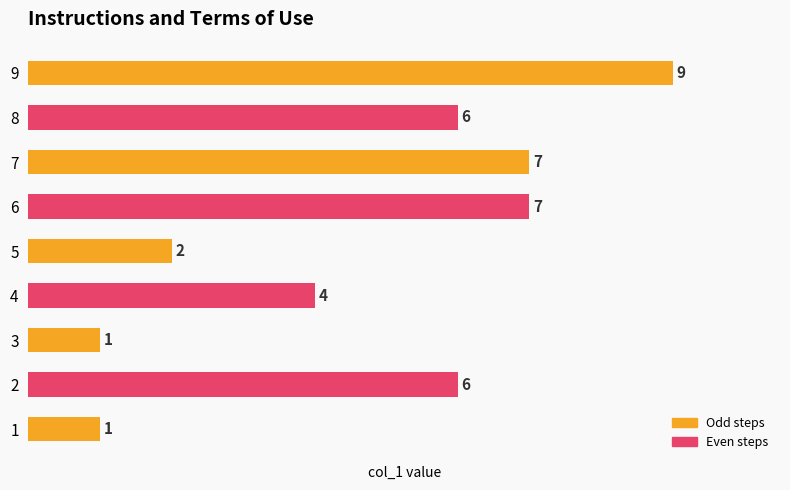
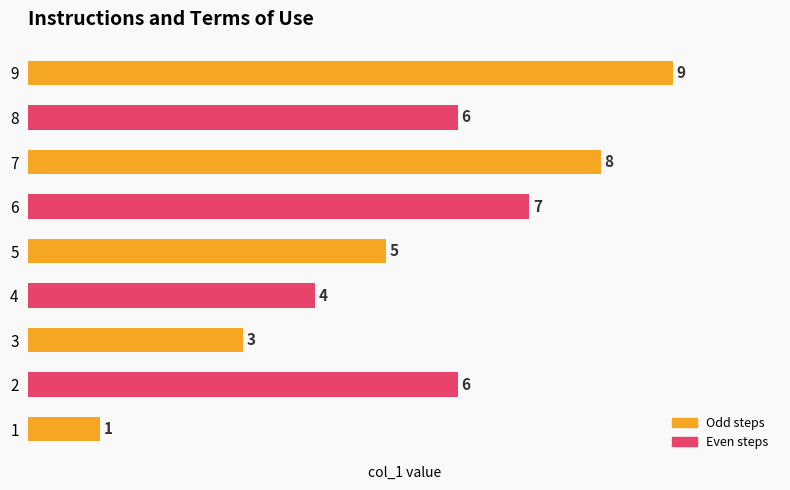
  {
    "9": 9,
    "8": 6,
-   "7": 7,
+   "7": 8,
    "6": 7,
-   "5": 2,
+   "5": 5,
    "4": 4,
-   "3": 1,
+   "3": 3,
    "2": 6,
    "1": 1
  }
